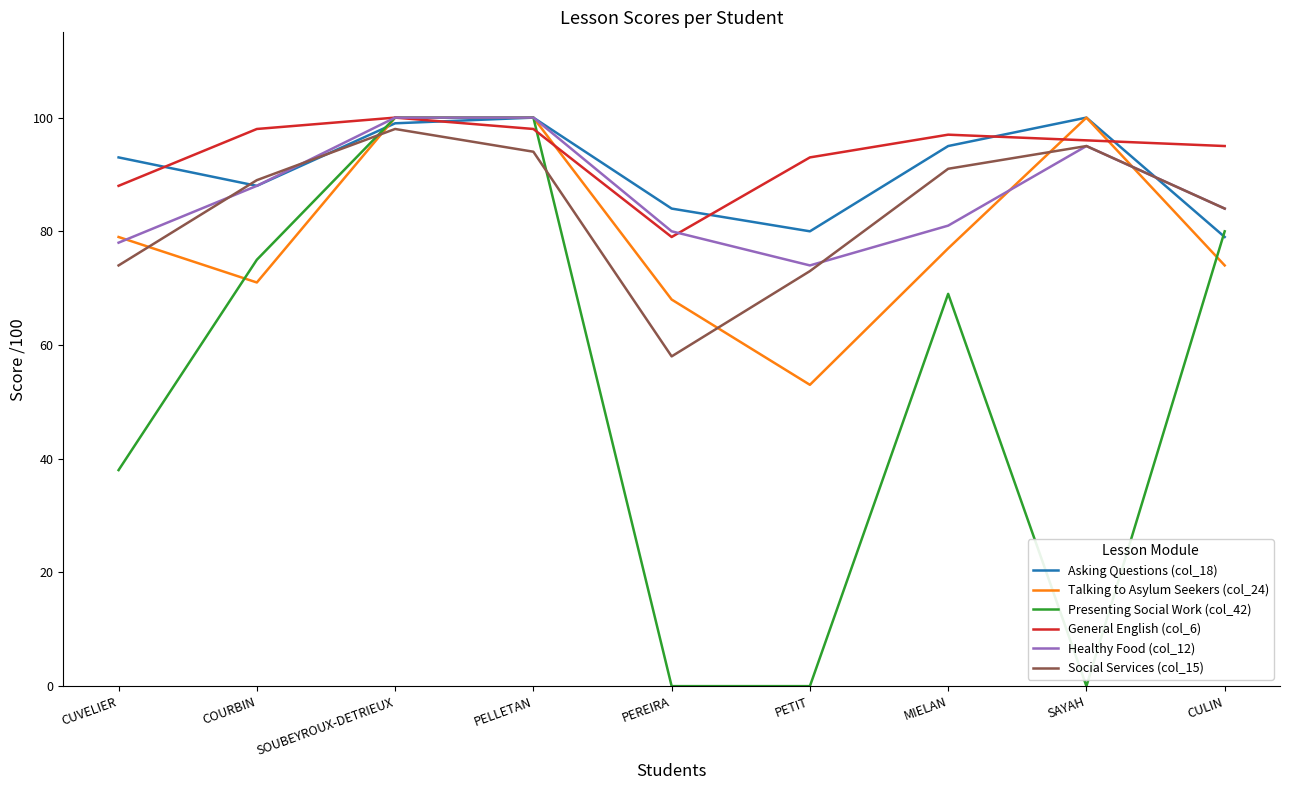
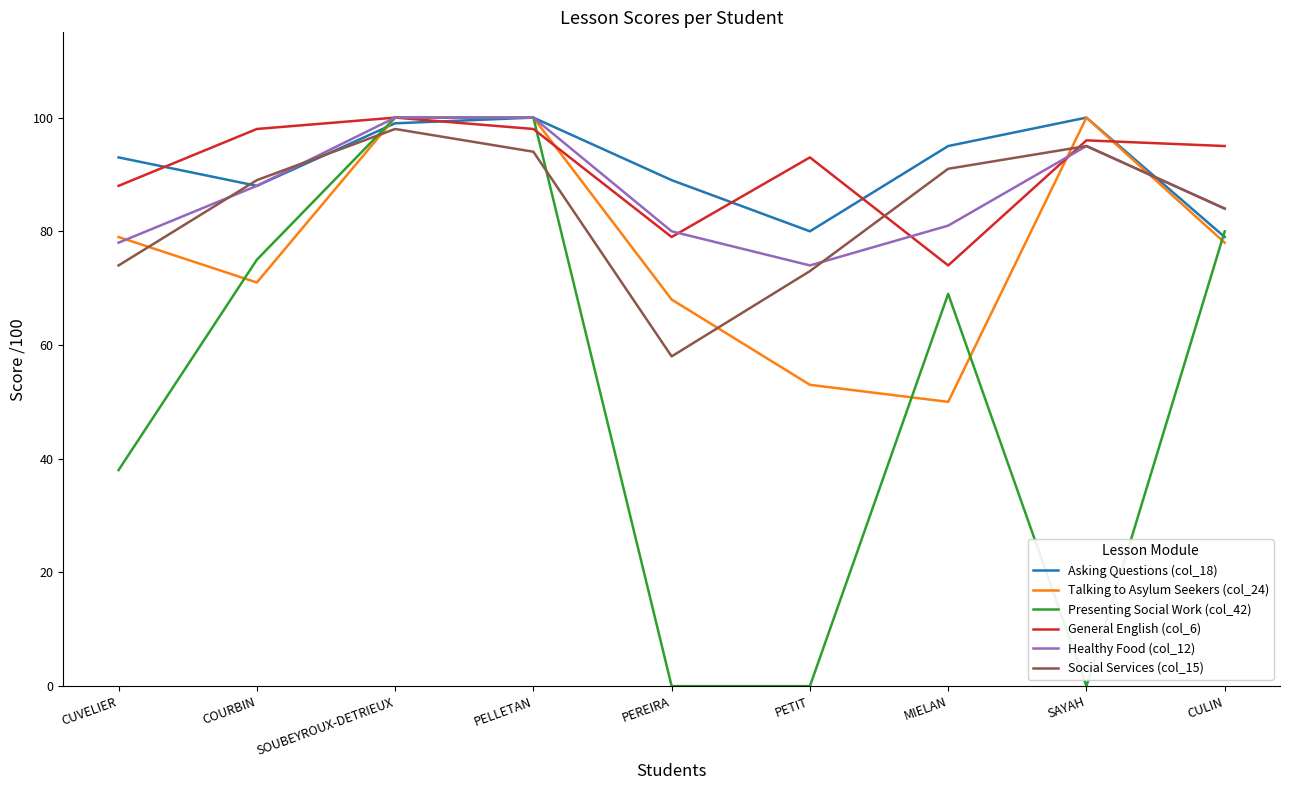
  {
    "Asking Questions (col_18)": {
      "CUVELIER": 93,
      "SOUBEYROUX-DETRIEUX": 99,
-     "PEREIRA": 84,
+     "PEREIRA": 89,
      "PETIT": 80,
      "MIELAN": 95,
      "CULIN": 79
    },
    "Talking to Asylum Seekers (col_24)": {
      "CUVELIER": 79,
      "COURBIN": 71,
      "PEREIRA": 68,
      "PETIT": 53,
-     "MIELAN": 77,
-     "CULIN": 74
+     "MIELAN": 50,
+     "CULIN": 78
    },
    "Presenting Social Work (col_42)": {
      "CUVELIER": 38,
      "COURBIN": 75,
      "PEREIRA": 0,
      "PETIT": 0,
      "MIELAN": 69,
      "SAYAH": 0,
      "CULIN": 80
    },
    "General English (col_6)": {
      "CUVELIER": 88,
      "COURBIN": 98,
      "PELLETAN": 98,
      "PEREIRA": 79,
      "PETIT": 93,
-     "MIELAN": 97,
+     "MIELAN": 74,
      "SAYAH": 96,
      "CULIN": 95
    },
    "Healthy Food (col_12)": {
      "CUVELIER": 78,
      "PEREIRA": 80,
      "PETIT": 74,
      "MIELAN": 81
    },
    "Social Services (col_15)": {
      "CUVELIER": 74,
      "COURBIN": 89,
      "SOUBEYROUX-DETRIEUX": 98,
      "PELLETAN": 94,
      "PEREIRA": 58,
      "PETIT": 73,
      "MIELAN": 91
    }
  }
